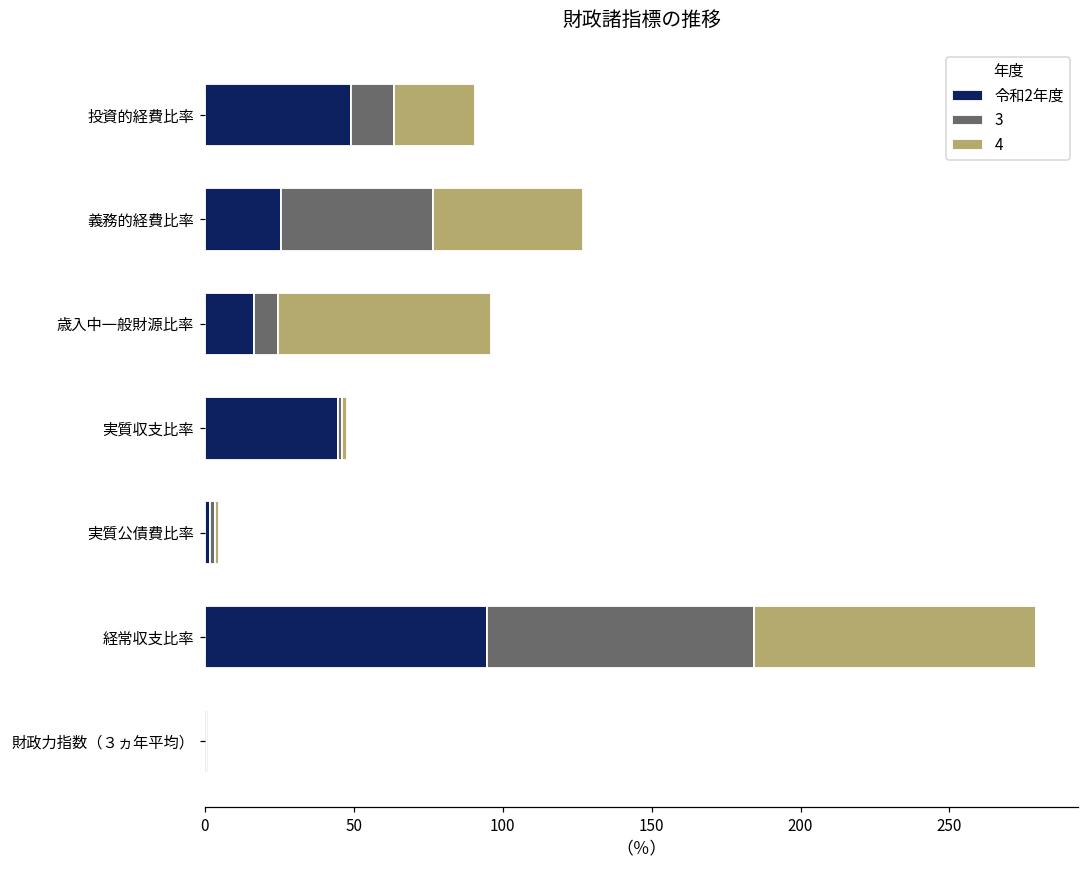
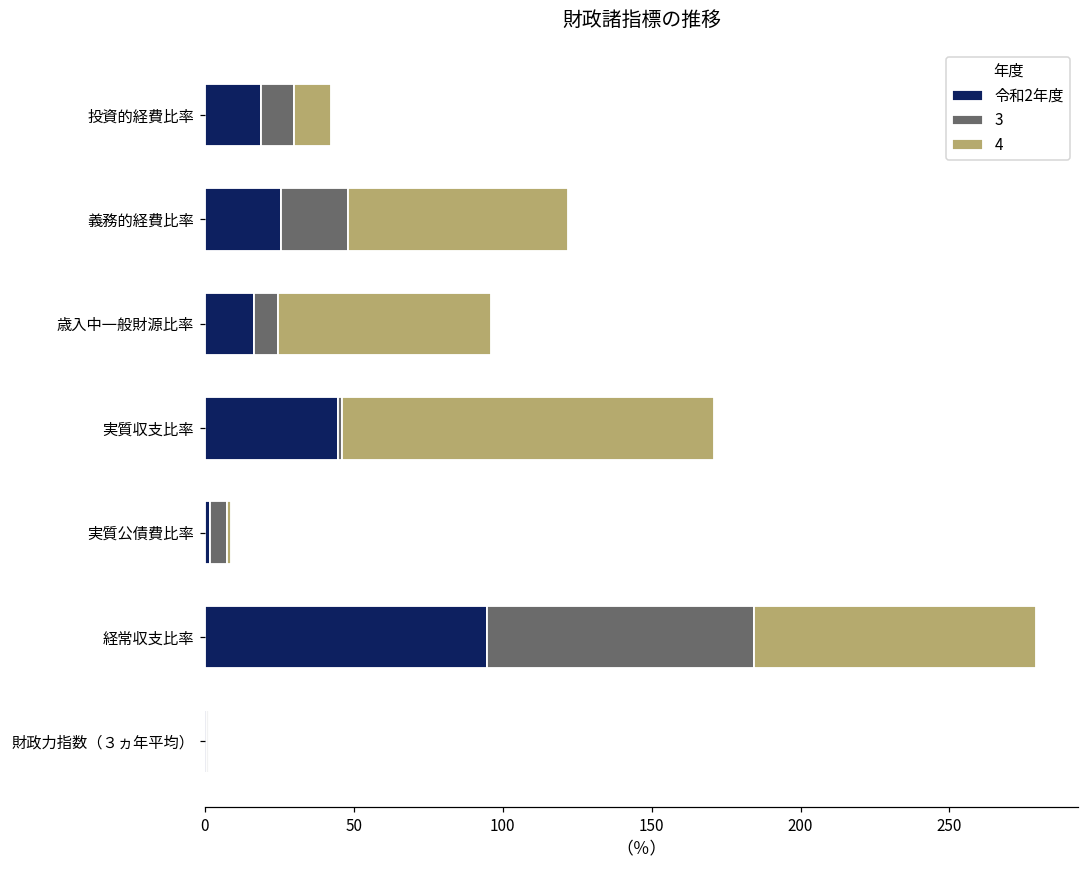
  {
    "令和2年度": {
-     "投資的経費比率": 49,
+     "投資的経費比率": 19,
      "義務的経費比率": 26,
      "歳入中一般財源比率": 16,
      "実質収支比率": 45,
      "実質公債費比率": 2,
      "経常収支比率": 95
    },
    "3": {
-     "投資的経費比率": 15,
-     "義務的経費比率": 51,
+     "投資的経費比率": 11,
+     "義務的経費比率": 23,
      "歳入中一般財源比率": 8,
      "実質収支比率": 1,
-     "実質公債費比率": 2,
+     "実質公債費比率": 6,
      "経常収支比率": 90
    },
    "4": {
-     "投資的経費比率": 27,
-     "義務的経費比率": 50,
+     "投資的経費比率": 13,
+     "義務的経費比率": 74,
      "歳入中一般財源比率": 72,
-     "実質収支比率": 2,
+     "実質収支比率": 125,
      "実質公債費比率": 2,
      "経常収支比率": 95
    }
  }
